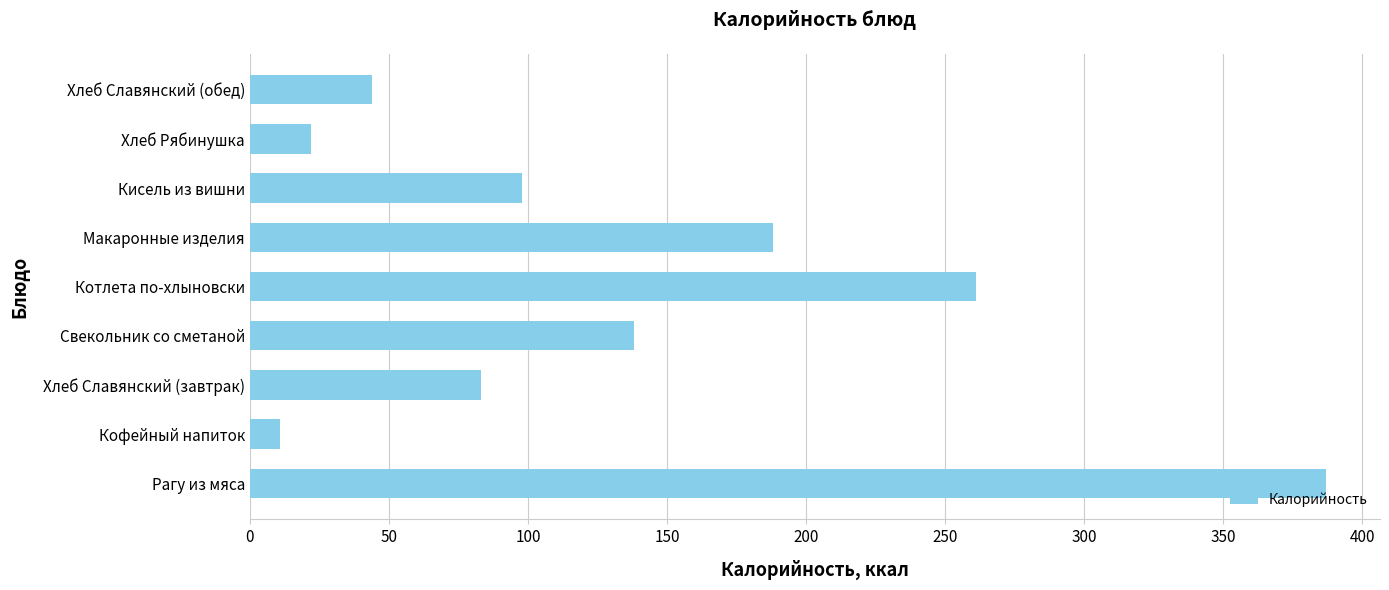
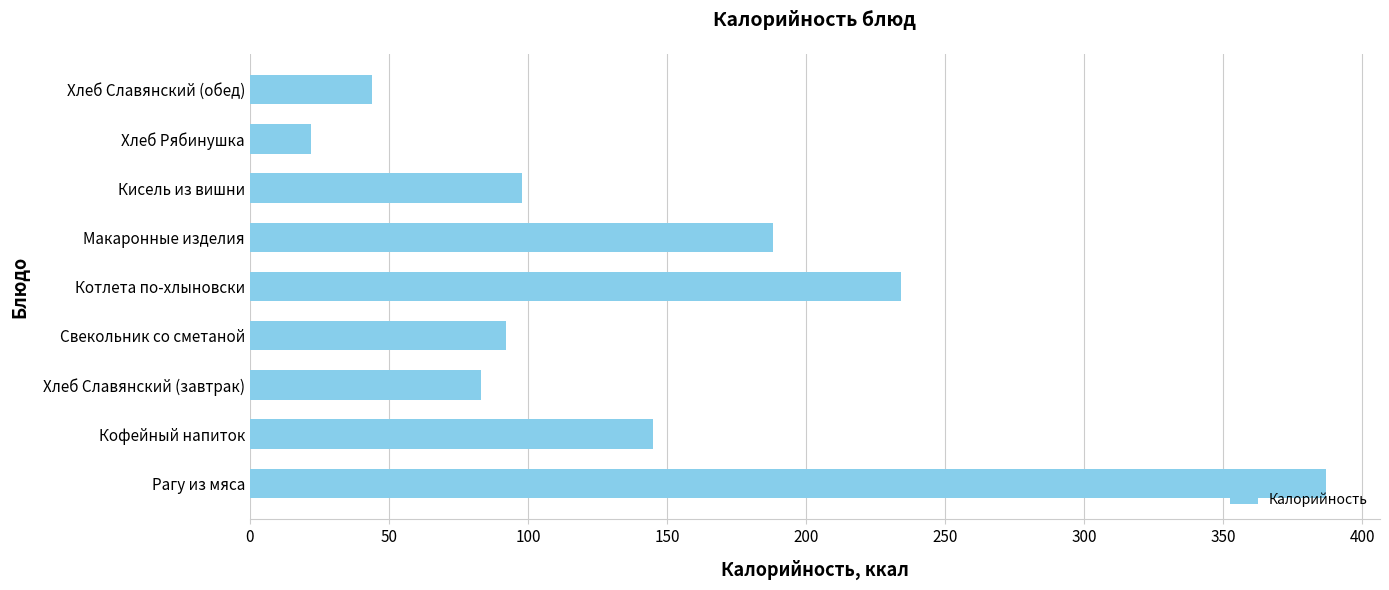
  {
    "Хлеб Славянский (обед)": 44,
    "Хлеб Рябинушка": 22,
    "Кисель из вишни": 98,
    "Макаронные изделия": 188,
-   "Котлета по-хлыновски": 261,
-   "Свекольник со сметаной": 138,
+   "Котлета по-хлыновски": 234,
+   "Свекольник со сметаной": 92,
    "Хлеб Славянский (завтрак)": 83,
-   "Кофейный напиток": 11,
+   "Кофейный напиток": 145,
    "Рагу из мяса": 387
  }
